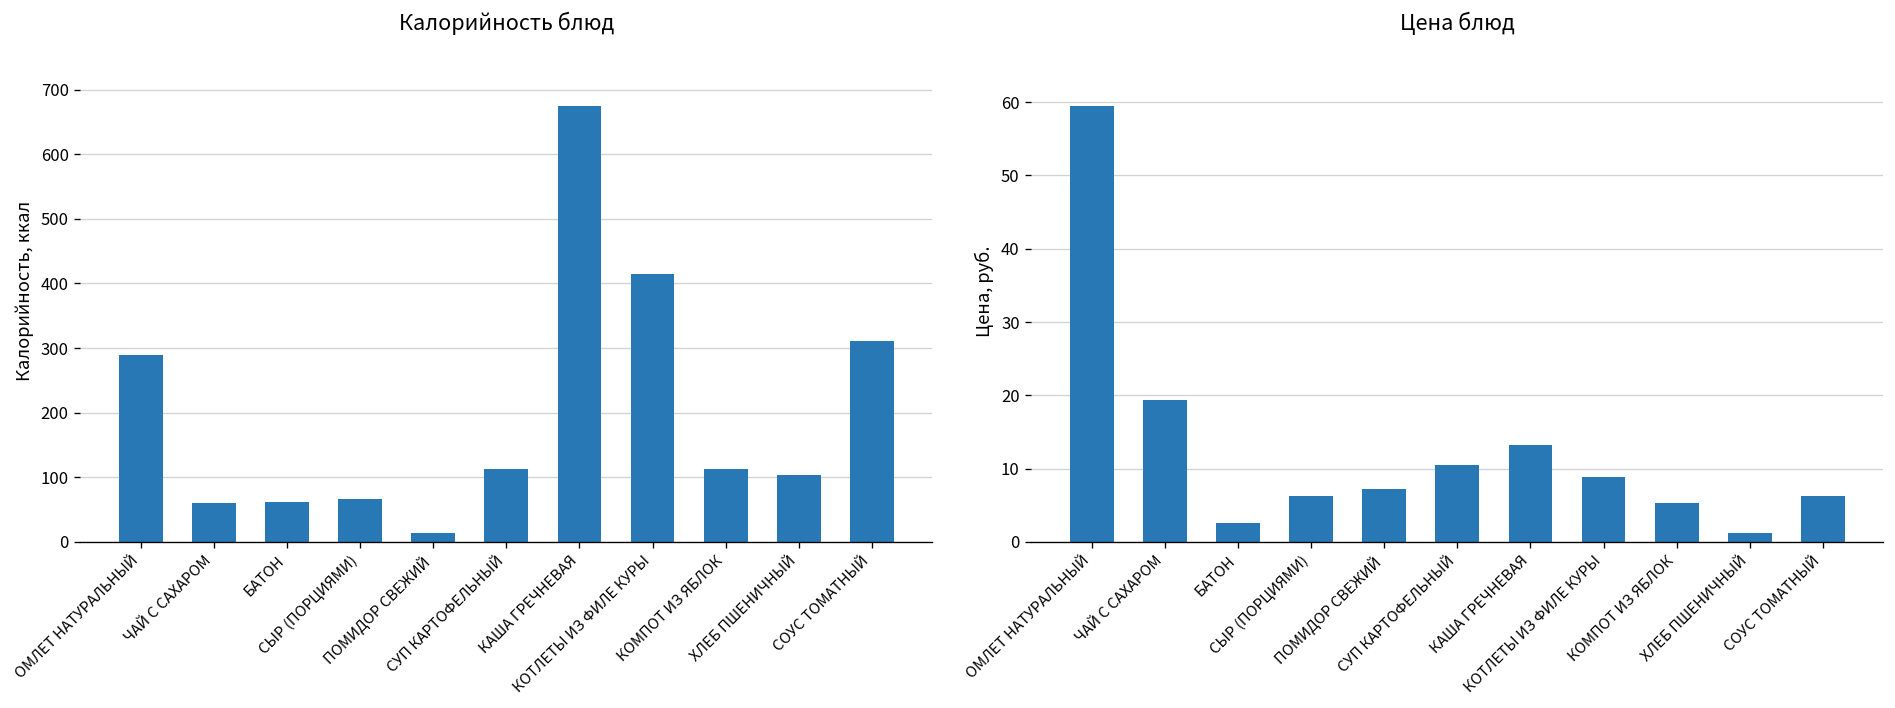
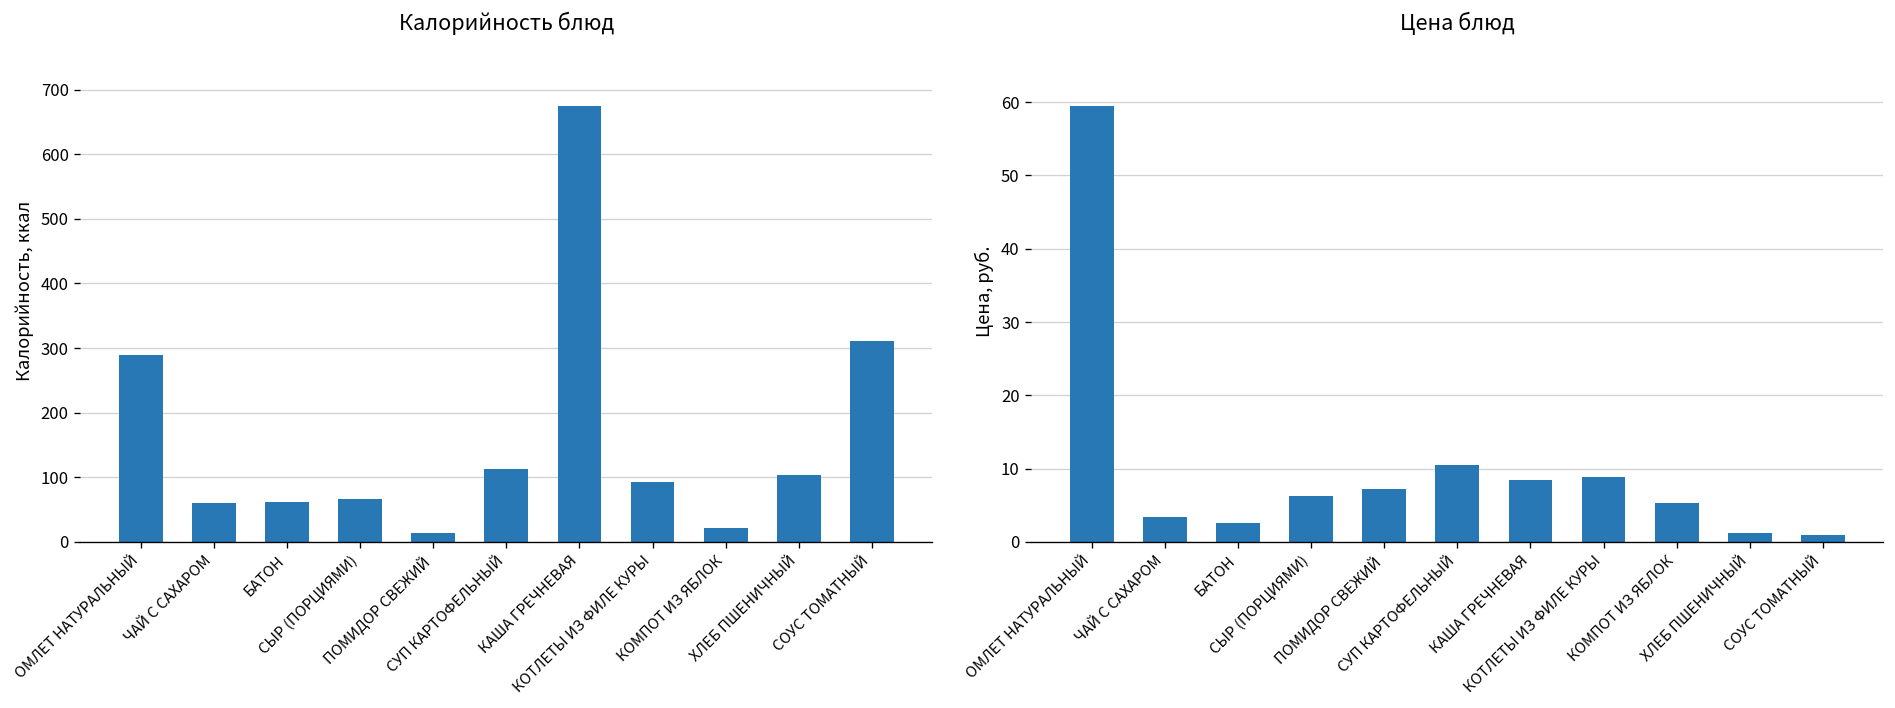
  {
    "Калорийность блюд": {
      "ОМЛЕТ НАТУРАЛЬНЫЙ": 290,
      "ЧАЙ С САХАРОМ": 60,
      "БАТОН": 60,
      "СЫР (ПОРЦИЯМИ)": 70,
      "ПОМИДОР СВЕЖИЙ": 10,
      "СУП КАРТОФЕЛЬНЫЙ": 110,
      "КАША ГРЕЧНЕВАЯ": 680,
-     "КОТЛЕТЫ ИЗ ФИЛЕ КУРЫ": 420,
-     "КОМПОТ ИЗ ЯБЛОК": 110,
+     "КОТЛЕТЫ ИЗ ФИЛЕ КУРЫ": 90,
+     "КОМПОТ ИЗ ЯБЛОК": 20,
      "ХЛЕБ ПШЕНИЧНЫЙ": 100,
      "СОУС ТОМАТНЫЙ": 310
    },
    "Цена блюд": {
      "ОМЛЕТ НАТУРАЛЬНЫЙ": 60,
-     "ЧАЙ С САХАРОМ": 19,
+     "ЧАЙ С САХАРОМ": 3,
      "БАТОН": 3,
      "СЫР (ПОРЦИЯМИ)": 6,
      "ПОМИДОР СВЕЖИЙ": 7,
      "СУП КАРТОФЕЛЬНЫЙ": 10,
-     "КАША ГРЕЧНЕВАЯ": 13,
+     "КАША ГРЕЧНЕВАЯ": 8,
      "КОТЛЕТЫ ИЗ ФИЛЕ КУРЫ": 9,
      "КОМПОТ ИЗ ЯБЛОК": 5,
      "ХЛЕБ ПШЕНИЧНЫЙ": 1,
-     "СОУС ТОМАТНЫЙ": 6
+     "СОУС ТОМАТНЫЙ": 1
    }
  }
